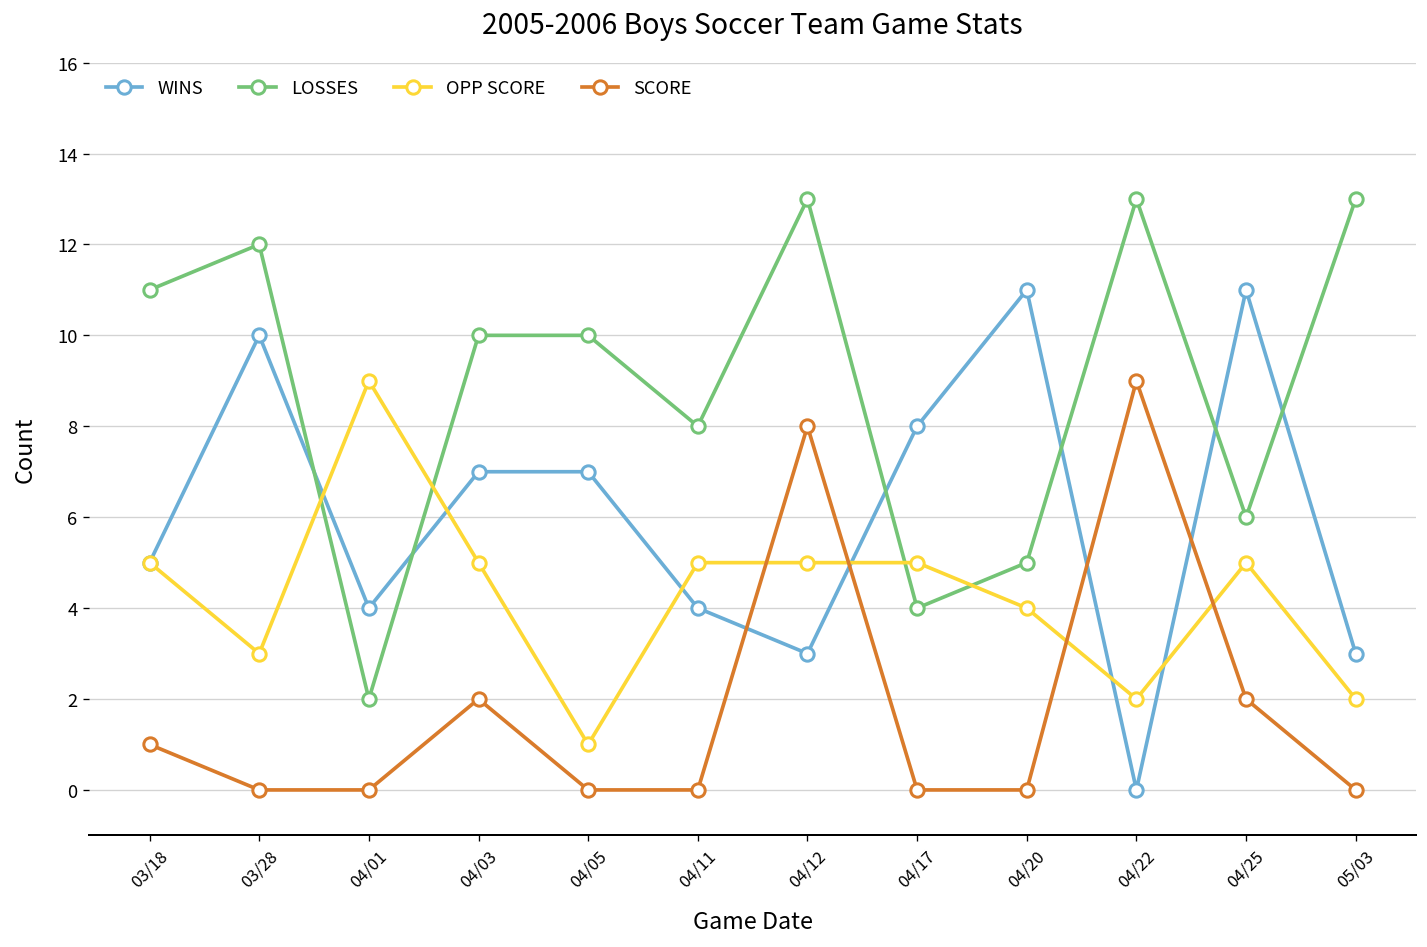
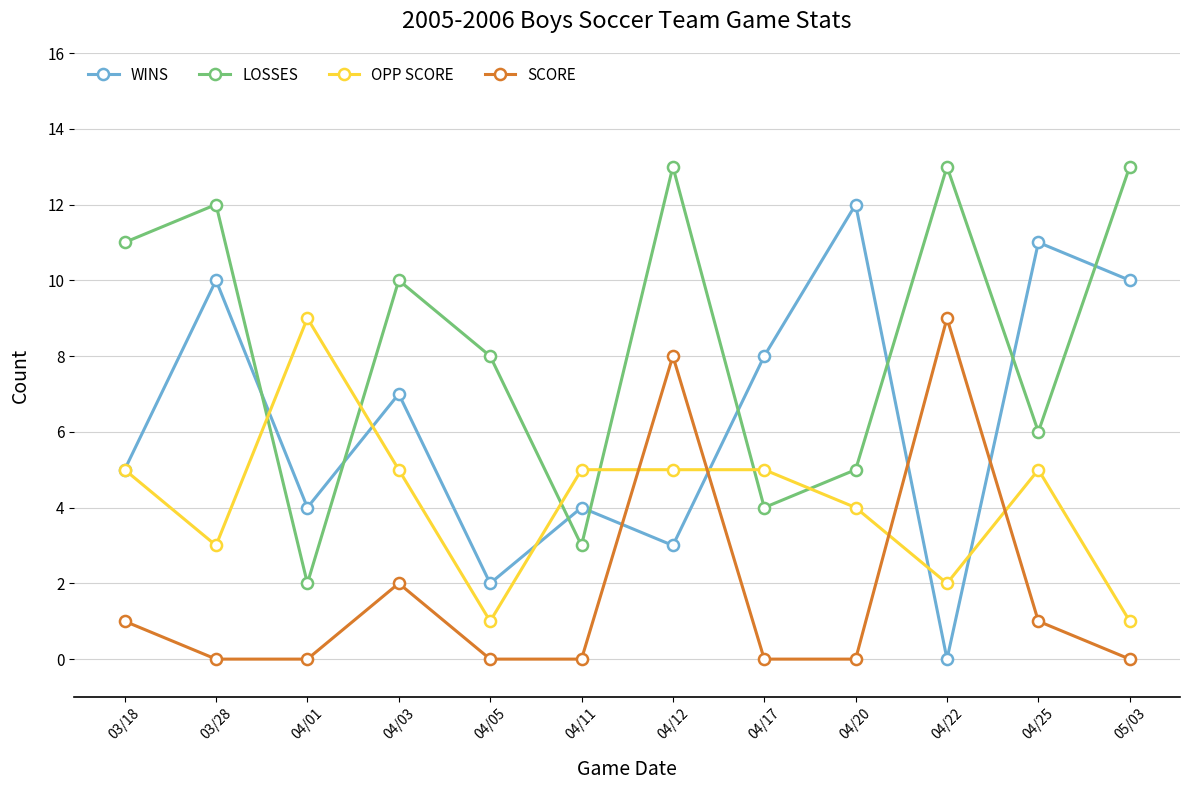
  {
    "WINS": {
      "03/28": 10,
      "04/01": 4,
      "04/03": 7,
-     "04/05": 7,
+     "04/05": 2,
      "04/11": 4,
      "04/12": 3,
      "04/17": 8,
-     "04/20": 11,
+     "04/20": 12,
      "04/22": 0,
      "04/25": 11,
-     "05/03": 3
+     "05/03": 10
    },
    "LOSSES": {
      "03/18": 11,
      "03/28": 12,
      "04/01": 2,
      "04/03": 10,
-     "04/05": 10,
-     "04/11": 8,
+     "04/05": 8,
+     "04/11": 3,
      "04/12": 13,
      "04/17": 4,
      "04/20": 5,
      "04/22": 13,
      "04/25": 6,
      "05/03": 13
    },
    "OPP SCORE": {
      "03/28": 3,
      "04/01": 9,
      "04/03": 5,
      "04/05": 1,
      "04/11": 5,
      "04/12": 5,
      "04/17": 5,
      "04/20": 4,
      "04/22": 2,
      "04/25": 5,
-     "05/03": 2
+     "05/03": 1
    },
    "SCORE": {
      "03/18": 1,
      "03/28": 0,
      "04/01": 0,
      "04/03": 2,
      "04/05": 0,
      "04/11": 0,
      "04/12": 8,
      "04/17": 0,
      "04/20": 0,
      "04/22": 9,
-     "04/25": 2,
+     "04/25": 1,
      "05/03": 0
    }
  }
